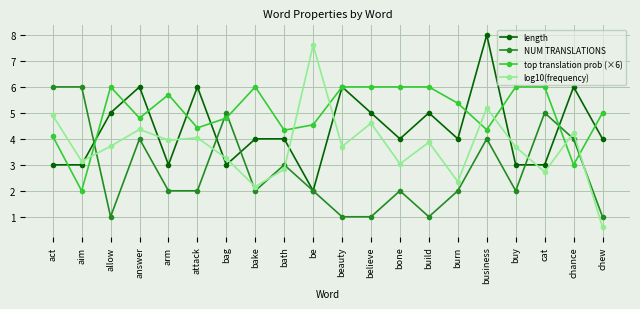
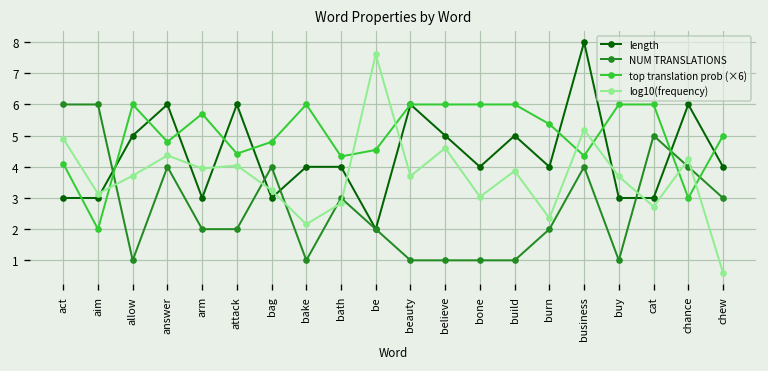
  {
    "length": {
      "act": 3,
      "aim": 3,
      "allow": 5,
      "answer": 6,
      "arm": 3,
      "attack": 6,
      "bag": 3,
      "bake": 4,
      "bath": 4,
      "believe": 5,
      "bone": 4,
      "build": 5,
      "burn": 4,
      "business": 8,
      "buy": 3,
      "cat": 3,
      "chance": 6,
      "chew": 4
    },
    "NUM TRANSLATIONS": {
      "act": 6,
      "aim": 6,
      "allow": 1,
      "answer": 4,
      "arm": 2,
      "attack": 2,
-     "bag": 5,
-     "bake": 2,
+     "bag": 4,
+     "bake": 1,
      "bath": 3,
      "beauty": 1,
      "believe": 1,
-     "bone": 2,
+     "bone": 1,
      "build": 1,
      "burn": 2,
      "business": 4,
-     "buy": 2,
+     "buy": 1,
      "cat": 5,
      "chance": 4,
-     "chew": 1
+     "chew": 3
    },
    "top translation prob (×6)": {
      "act": 4.1,
      "aim": 2,
      "allow": 6,
      "answer": 4.8,
      "arm": 5.7,
      "attack": 4.4,
      "bag": 4.8,
      "bake": 6,
      "bath": 4.3,
      "be": 4.5,
      "believe": 6,
      "bone": 6,
      "build": 6,
      "burn": 5.4,
      "business": 4.4,
      "buy": 6,
      "cat": 6,
      "chance": 3,
      "chew": 5
    },
    "log10(frequency)": {
      "act": 5,
      "aim": 3.1,
      "allow": 3.7,
      "answer": 4.4,
      "arm": 4,
      "attack": 4,
      "bag": 3.2,
      "bake": 2.2,
      "bath": 2.8,
      "be": 7.6,
      "beauty": 3.7,
      "believe": 4.6,
      "bone": 3,
      "build": 3.9,
      "burn": 2.4,
      "business": 5.2,
      "buy": 3.7,
      "cat": 2.7,
      "chance": 4.2,
      "chew": 0.6
    }
  }
